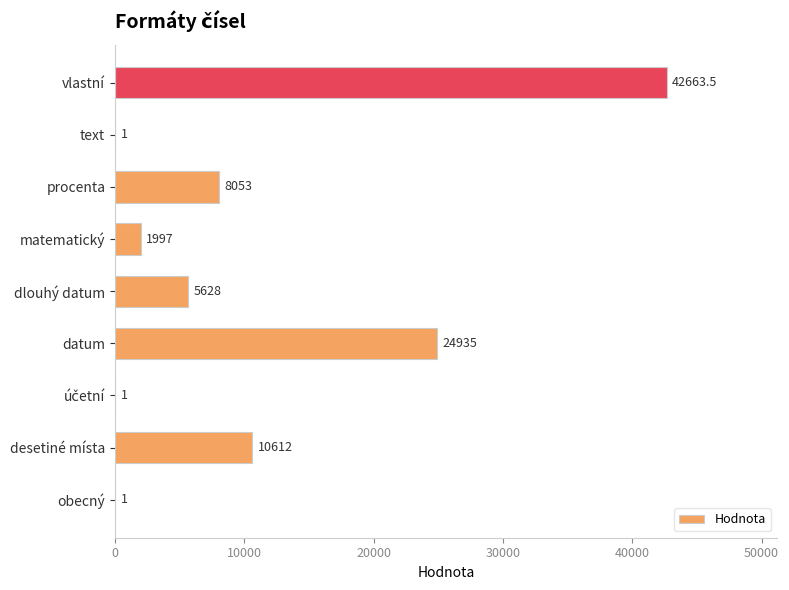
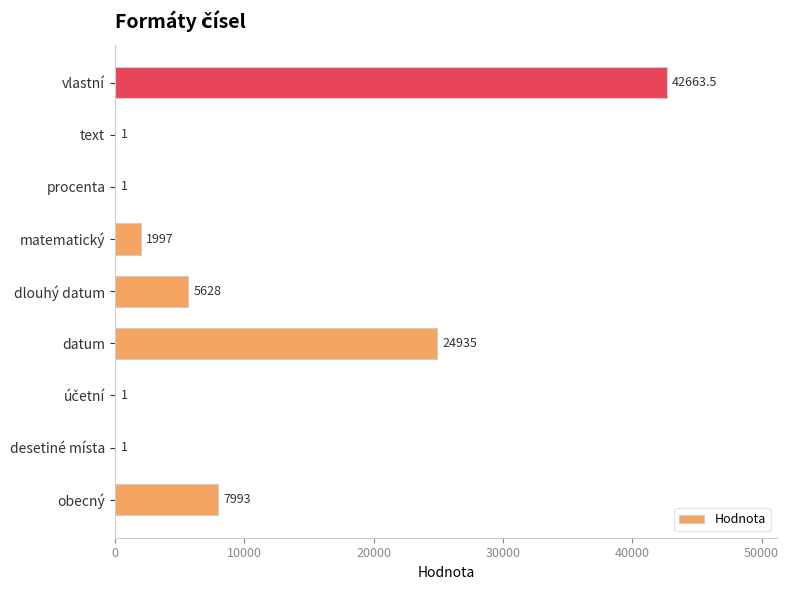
  {
    "vlastní": 42663.5,
    "text": 1,
-   "procenta": 8053,
+   "procenta": 1,
    "matematický": 1997,
    "dlouhý datum": 5628,
    "datum": 24935,
    "účetní": 1,
-   "desetiné místa": 10612,
-   "obecný": 1
+   "desetiné místa": 1,
+   "obecný": 7993
  }
